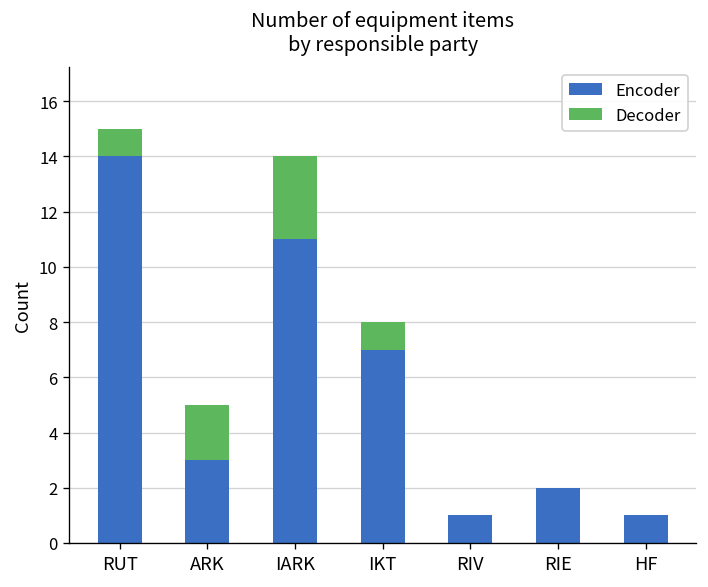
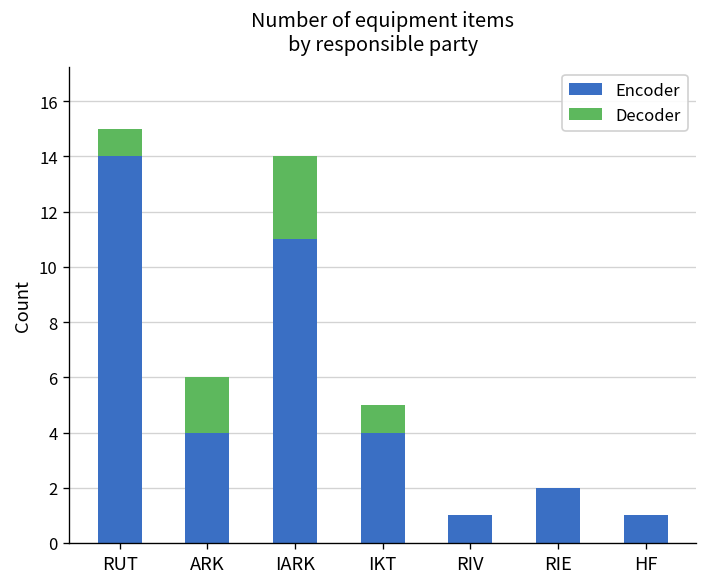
  {
    "Encoder": {
      "RUT": 14,
-     "ARK": 3,
+     "ARK": 4,
      "IARK": 11,
-     "IKT": 7,
+     "IKT": 4,
      "RIV": 1,
      "RIE": 2,
      "HF": 1
    },
    "Decoder": {
      "RUT": 1,
      "ARK": 2,
      "IARK": 3,
      "IKT": 1,
      "RIV": 0,
      "RIE": 0,
      "HF": 0
    }
  }
